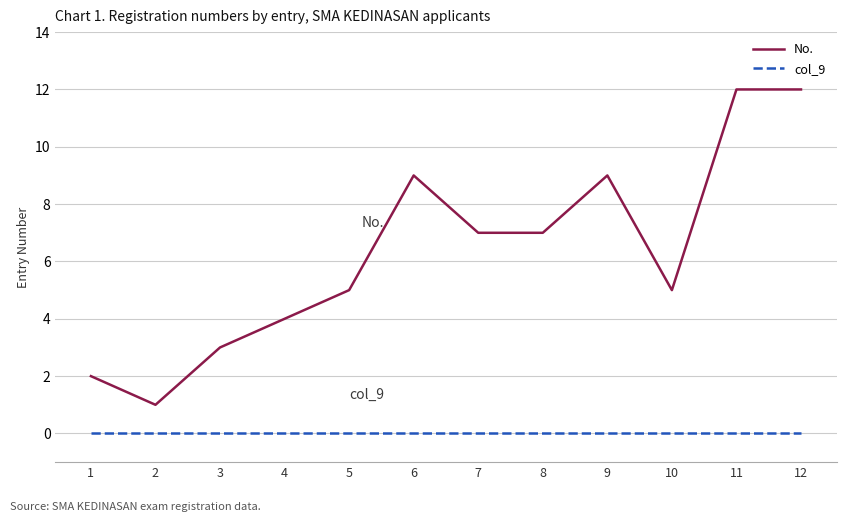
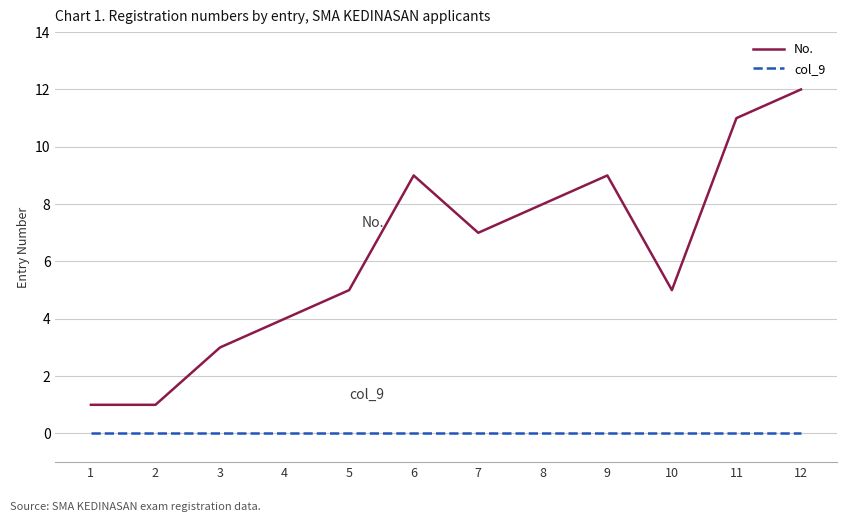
  {
    "No.": {
-     "1": 2,
+     "1": 1,
      "2": 1,
      "3": 3,
      "4": 4,
      "5": 5,
      "6": 9,
      "7": 7,
-     "8": 7,
+     "8": 8,
      "9": 9,
      "10": 5,
-     "11": 12,
+     "11": 11,
      "12": 12
    },
    "col_9": {
      "1": 0,
      "2": 0,
      "3": 0,
      "4": 0,
      "5": 0,
      "6": 0,
      "7": 0,
      "8": 0,
      "9": 0,
      "10": 0,
      "11": 0,
      "12": 0
    }
  }
